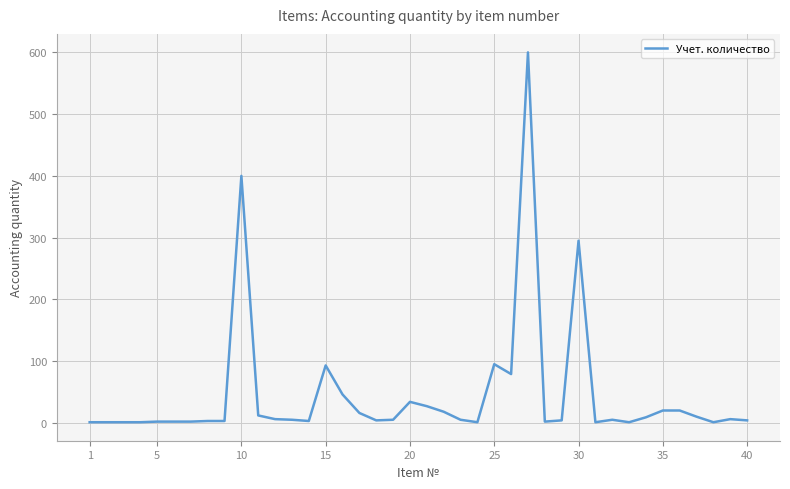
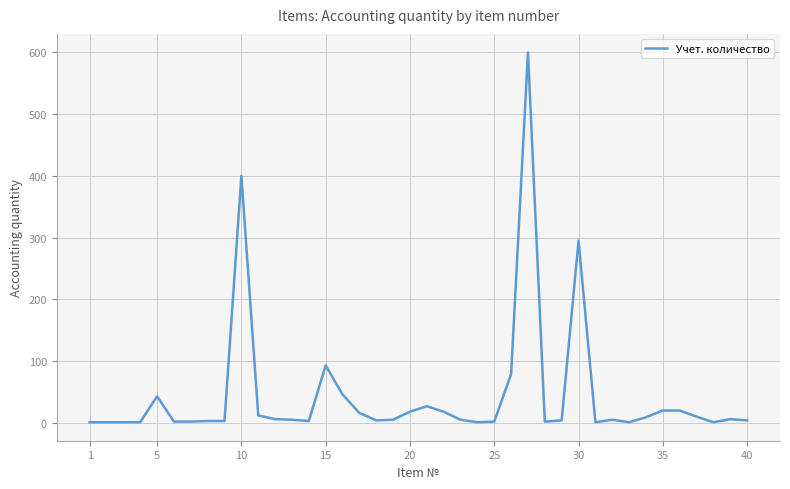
  {
    "1": 0,
-   "5": 0,
+   "5": 40,
    "10": 400,
    "15": 90,
-   "20": 30,
-   "25": 100,
+   "20": 20,
+   "25": 0,
    "30": 300,
    "35": 20,
    "40": 0
  }
